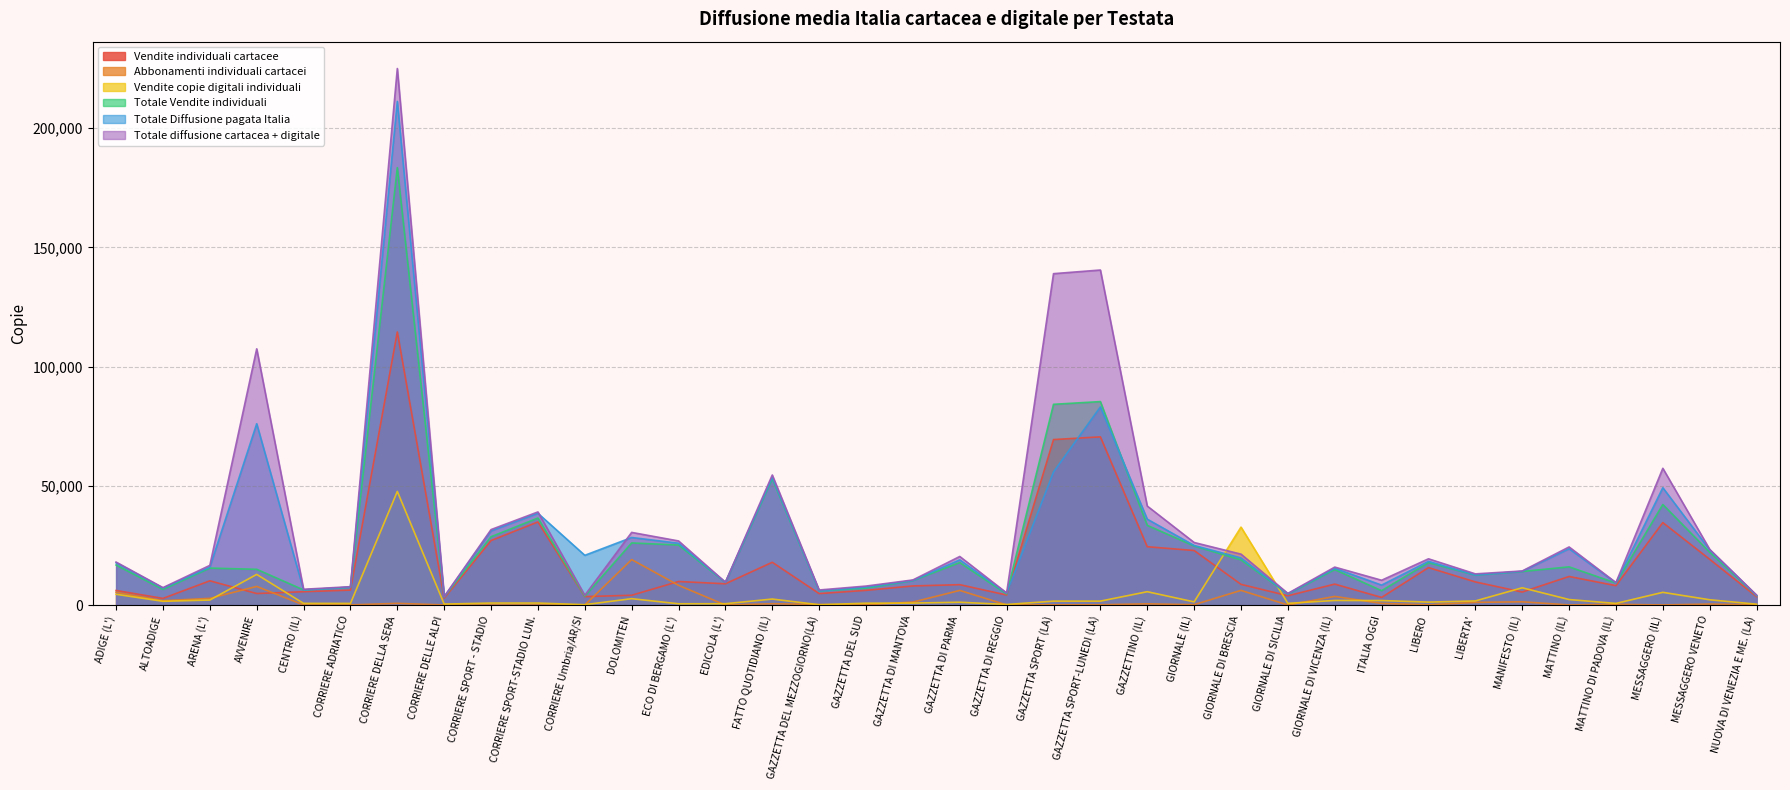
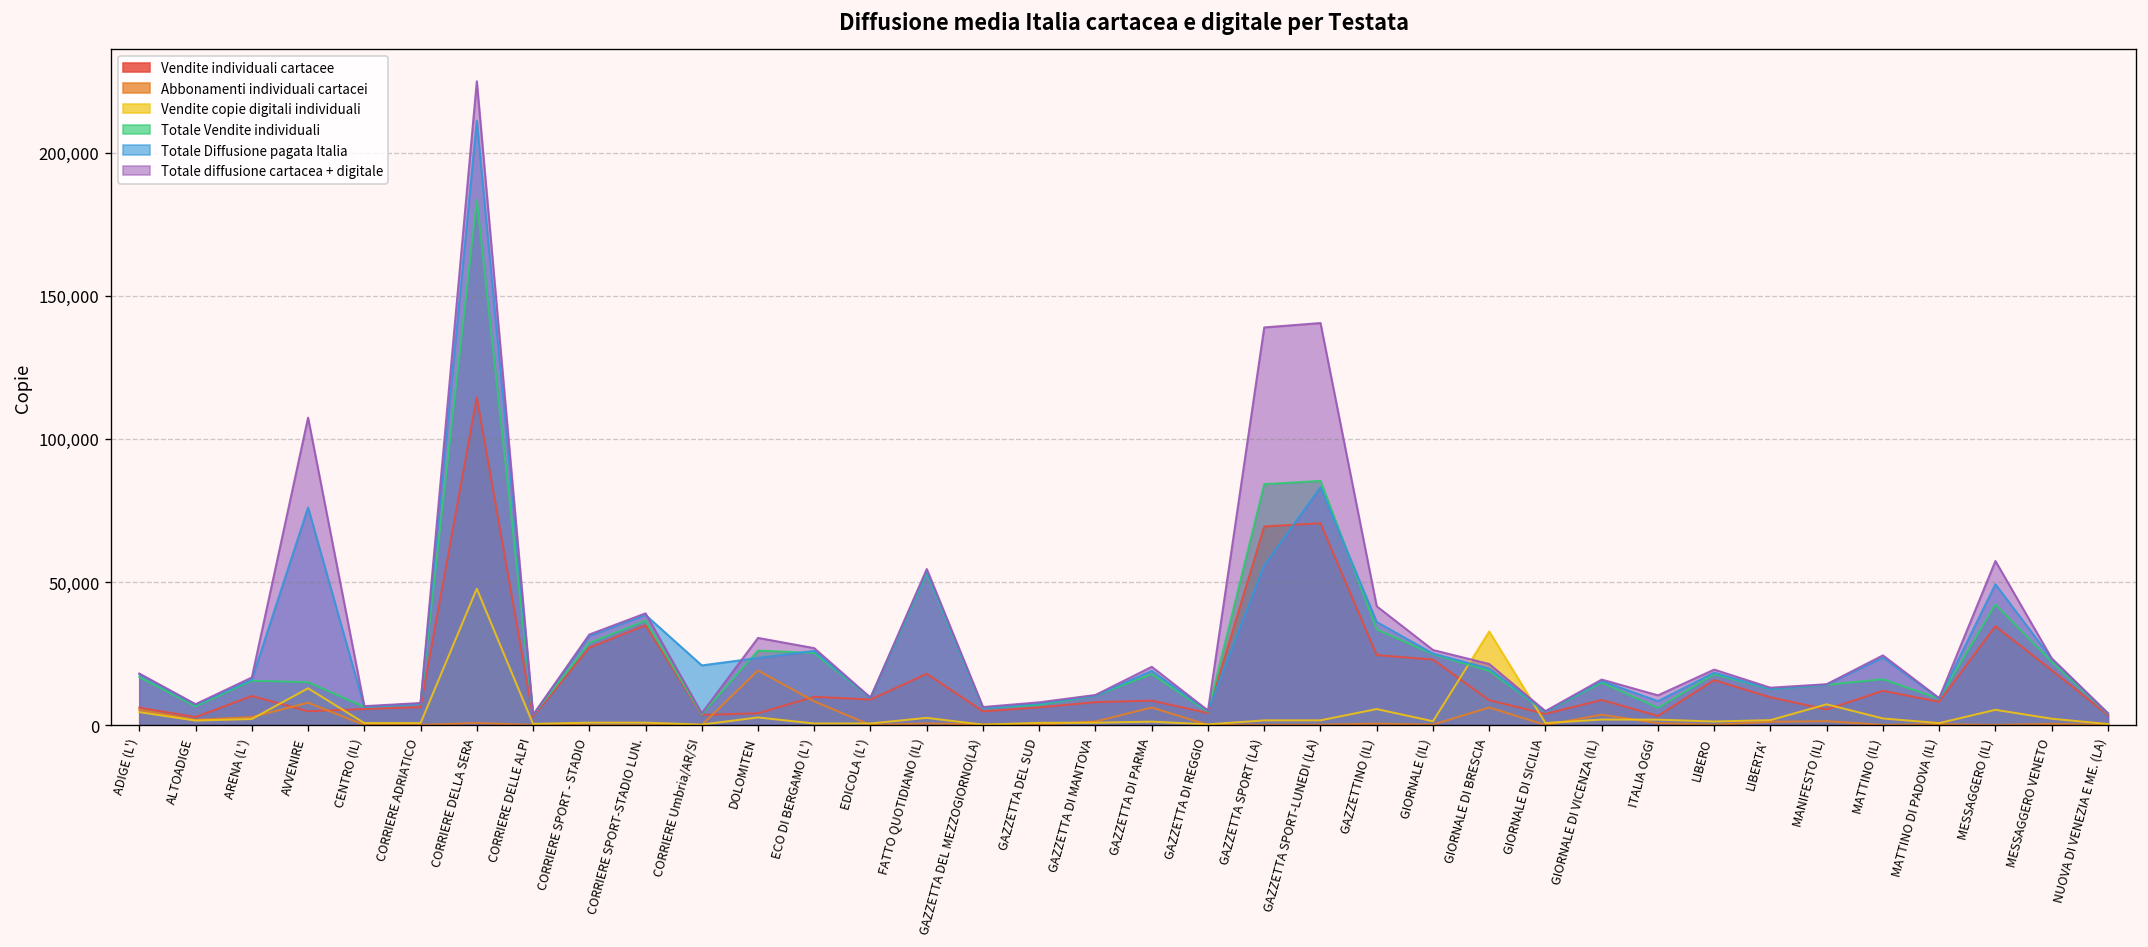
  {
    "Vendite copie digitali individuali": {
      "AVVENIRE": "13,000",
      "CORRIERE DELLA SERA": "48,000",
      "DOLOMITEN": "3,000",
      "ECO DI BERGAMO (L')": "1,000",
      "FATTO QUOTIDIANO (IL)": "3,000",
      "GAZZETTA DI PARMA": "1,000",
      "GAZZETTA SPORT (LA)": "2,000",
      "GAZZETTA SPORT-LUNEDI (LA)": "2,000",
      "GAZZETTINO (IL)": "6,000",
      "GIORNALE (IL)": "1,000",
      "GIORNALE DI BRESCIA": "33,000",
      "GIORNALE DI VICENZA (IL)": "2,000",
      "ITALIA OGGI": "2,000",
      "LIBERO": "1,000",
      "MANIFESTO (IL)": "7,000",
      "MATTINO (IL)": "2,000",
      "MESSAGGERO (IL)": "5,000",
      "MESSAGGERO VENETO": "2,000"
    },
    "Totale Vendite individuali": {
      "AVVENIRE": "15,000",
      "CORRIERE DELLA SERA": "183,000",
      "CORRIERE SPORT - STADIO": "29,000",
      "CORRIERE SPORT-STADIO LUN.": "36,000",
      "DOLOMITEN": "26,000",
      "GAZZETTA DI PARMA": "18,000",
      "GAZZETTA SPORT (LA)": "84,000",
      "GAZZETTA SPORT-LUNEDI (LA)": "85,000",
      "GAZZETTINO (IL)": "33,000",
      "ITALIA OGGI": "6,000",
      "MATTINO (IL)": "16,000",
      "MESSAGGERO (IL)": "42,000"
    },
    "Totale Diffusione pagata Italia": {
      "AVVENIRE": "76,000",
      "CORRIERE DELLA SERA": "211,000",
      "CORRIERE Umbria/AR/SI": "21,000",
-     "DOLOMITEN": "28,000",
+     "DOLOMITEN": "23,000",
      "GAZZETTA DI PARMA": "19,000",
      "GAZZETTA SPORT (LA)": "56,000",
      "GAZZETTA SPORT-LUNEDI (LA)": "83,000",
      "GAZZETTINO (IL)": "36,000",
      "ITALIA OGGI": "8,000",
      "MESSAGGERO (IL)": "49,000"
    },
    "Totale diffusione cartacea + digitale": {
      "AVVENIRE": "107,000",
      "CORRIERE DELLA SERA": "225,000",
      "DOLOMITEN": "30,000",
      "GAZZETTA DI PARMA": "20,000",
      "GAZZETTA SPORT (LA)": "139,000",
      "GAZZETTA SPORT-LUNEDI (LA)": "141,000",
      "GAZZETTINO (IL)": "42,000",
      "GIORNALE (IL)": "26,000",
      "GIORNALE DI BRESCIA": "21,000",
      "ITALIA OGGI": "10,000",
      "MESSAGGERO (IL)": "57,000"
    }
  }
